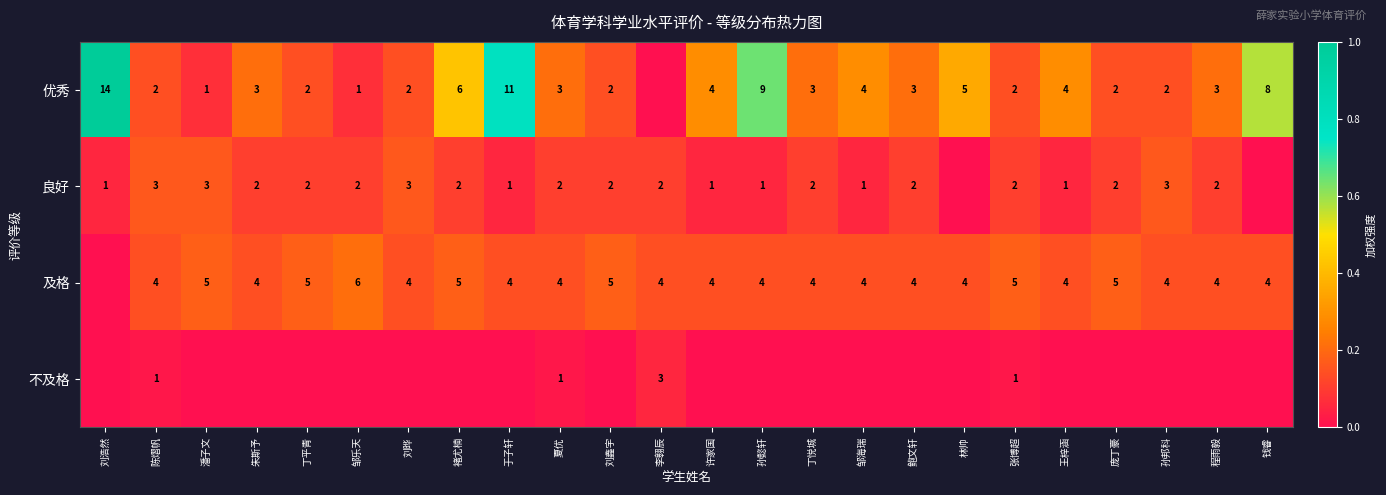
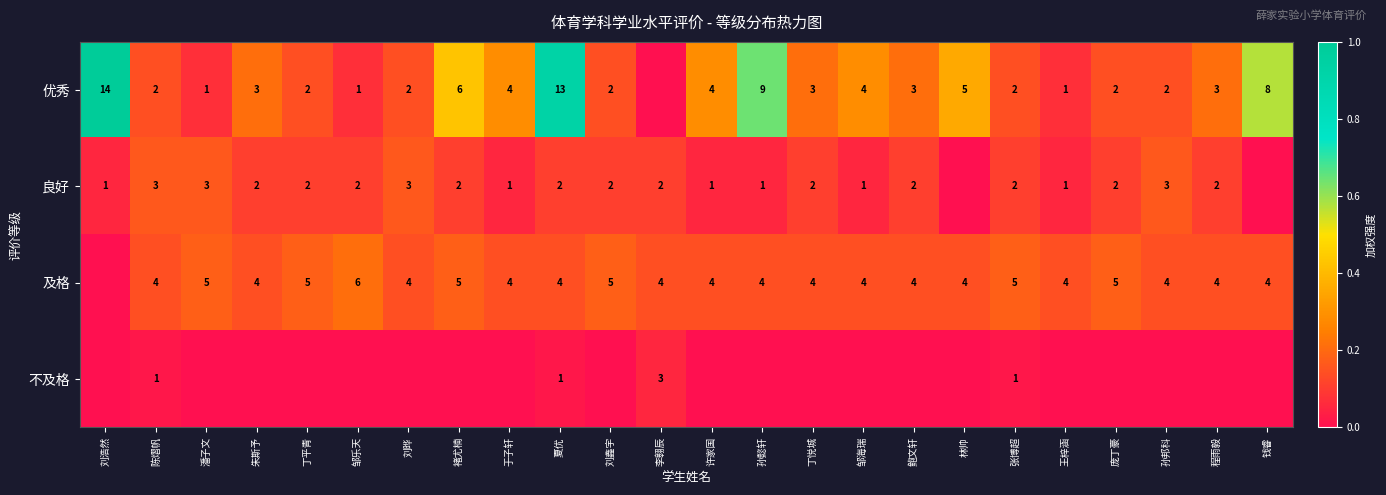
  {
    "优秀": {
      "刘浩然": 14,
      "陈熠帆": 2,
      "潘子文": 1,
      "朱斯予": 3,
      "丁平青": 2,
      "邹乐天": 1,
      "刘晔": 2,
      "褚尤楠": 6,
-     "于子轩": 11,
-     "夏优": 3,
+     "于子轩": 4,
+     "夏优": 13,
      "刘鑫宇": 2,
      "许家国": 4,
      "孙懿轩": 9,
      "丁悦城": 3,
      "邹海瑞": 4,
      "鲍文轩": 3,
      "林帅": 5,
      "张博超": 2,
-     "王梓涵": 4,
+     "王梓涵": 1,
      "庞丁豪": 2,
      "孙邦科": 2,
      "程雨毅": 3,
      "钱睿": 8
    },
    "良好": {
      "刘浩然": 1,
      "陈熠帆": 3,
      "潘子文": 3,
      "朱斯予": 2,
      "丁平青": 2,
      "邹乐天": 2,
      "刘晔": 3,
      "褚尤楠": 2,
      "于子轩": 1,
      "夏优": 2,
      "刘鑫宇": 2,
      "李翱辰": 2,
      "许家国": 1,
      "孙懿轩": 1,
      "丁悦城": 2,
      "邹海瑞": 1,
      "鲍文轩": 2,
      "张博超": 2,
      "王梓涵": 1,
      "庞丁豪": 2,
      "孙邦科": 3,
      "程雨毅": 2
    },
    "及格": {
      "陈熠帆": 4,
      "潘子文": 5,
      "朱斯予": 4,
      "丁平青": 5,
      "邹乐天": 6,
      "刘晔": 4,
      "褚尤楠": 5,
      "于子轩": 4,
      "夏优": 4,
      "刘鑫宇": 5,
      "李翱辰": 4,
      "许家国": 4,
      "孙懿轩": 4,
      "丁悦城": 4,
      "邹海瑞": 4,
      "鲍文轩": 4,
      "林帅": 4,
      "张博超": 5,
      "王梓涵": 4,
      "庞丁豪": 5,
      "孙邦科": 4,
      "程雨毅": 4,
      "钱睿": 4
    },
    "不及格": {
      "陈熠帆": 1,
      "夏优": 1,
      "李翱辰": 3,
      "张博超": 1
    }
  }
